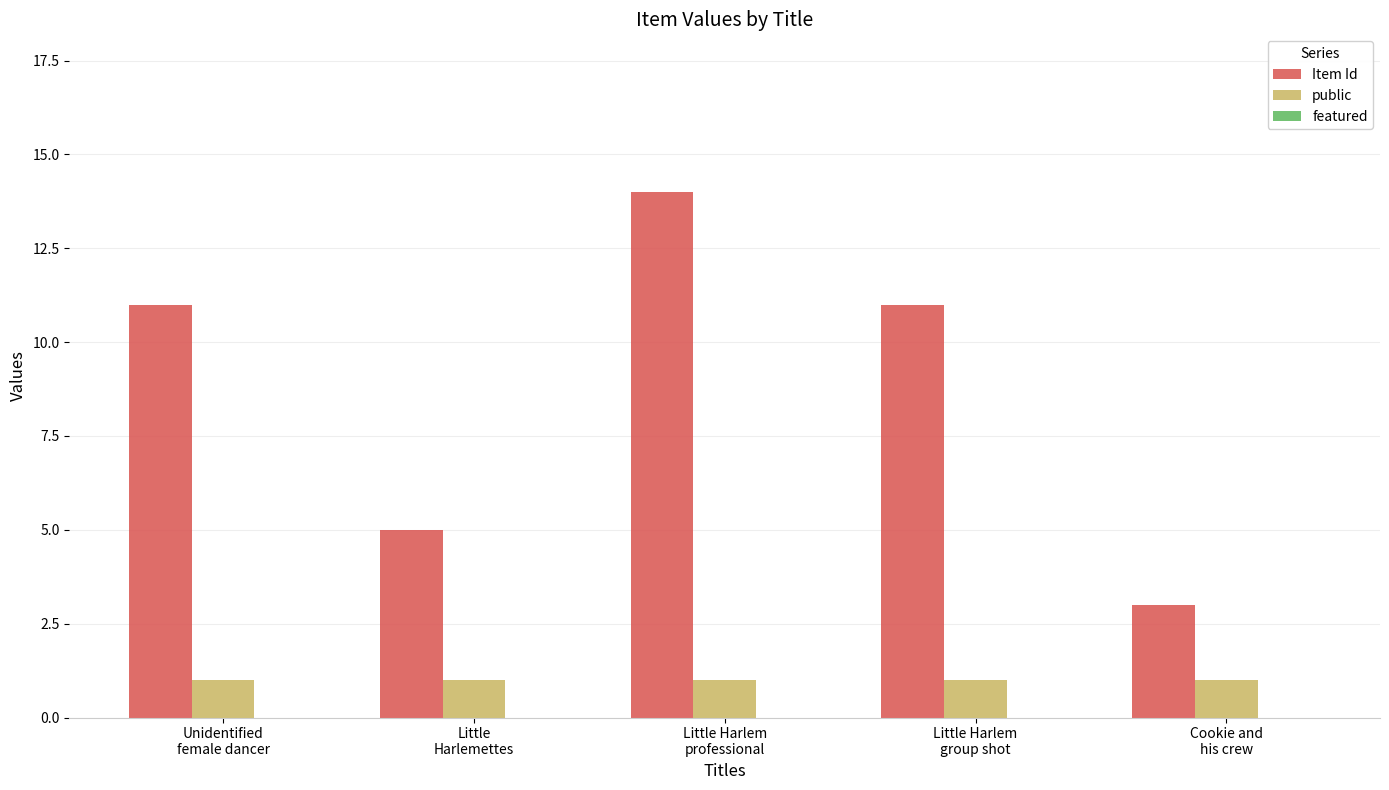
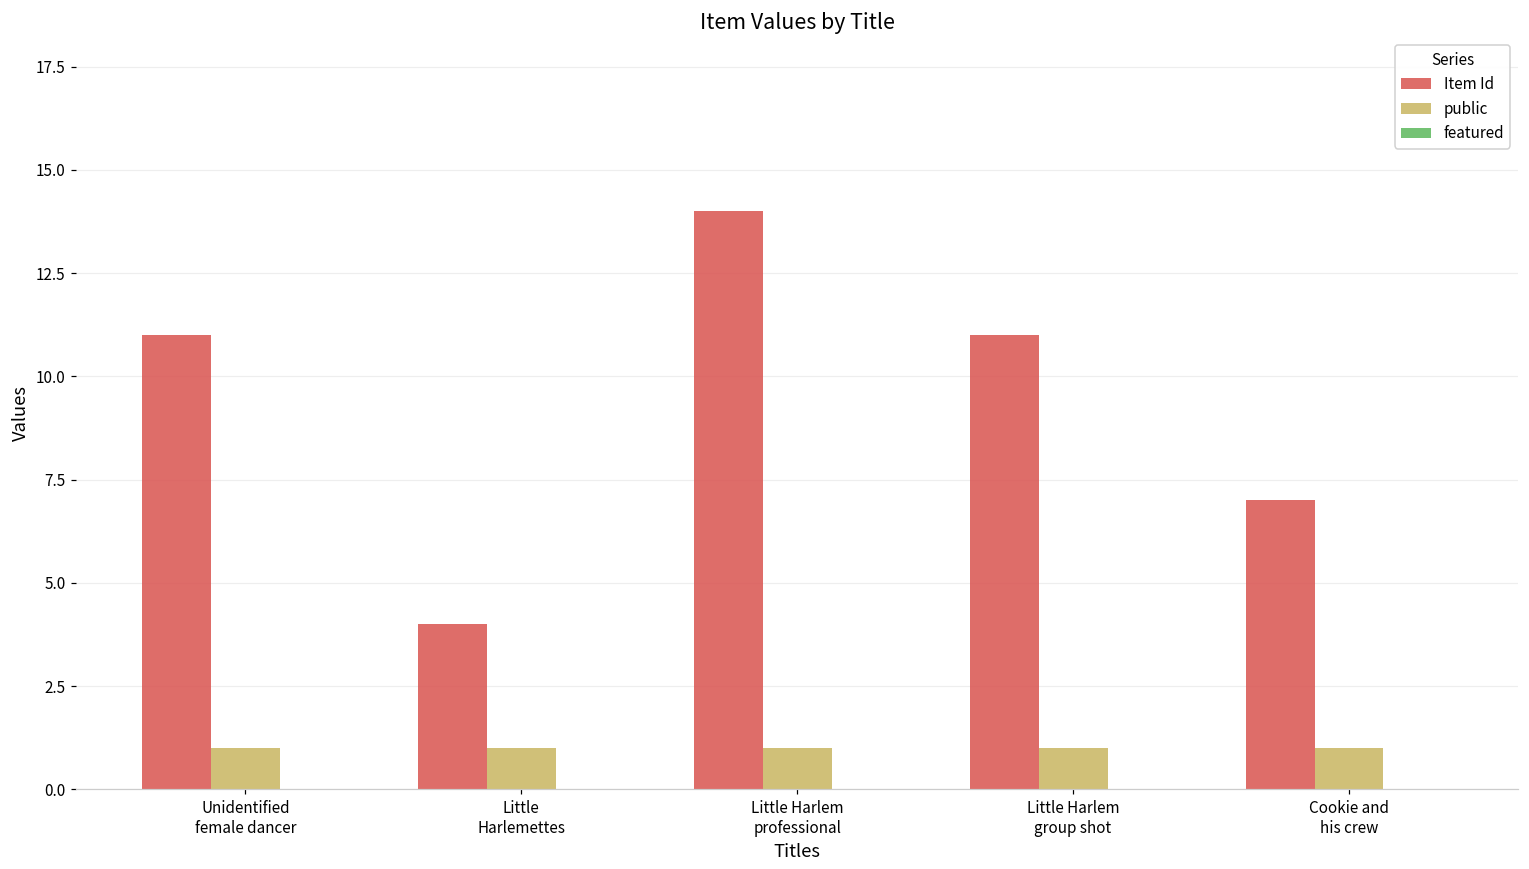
  {
    "Item Id": {
      "Unidentified female dancer": 11,
-     "Little Harlemettes": 5,
+     "Little Harlemettes": 4,
      "Little Harlem professional": 14,
      "Little Harlem group shot": 11,
-     "Cookie and his crew": 3
+     "Cookie and his crew": 7
    },
    "public": {
      "Unidentified female dancer": 1,
      "Little Harlemettes": 1,
      "Little Harlem professional": 1,
      "Little Harlem group shot": 1,
      "Cookie and his crew": 1
    },
    "featured": {
      "Unidentified female dancer": 0,
      "Little Harlemettes": 0,
      "Little Harlem professional": 0,
      "Little Harlem group shot": 0,
      "Cookie and his crew": 0
    }
  }
